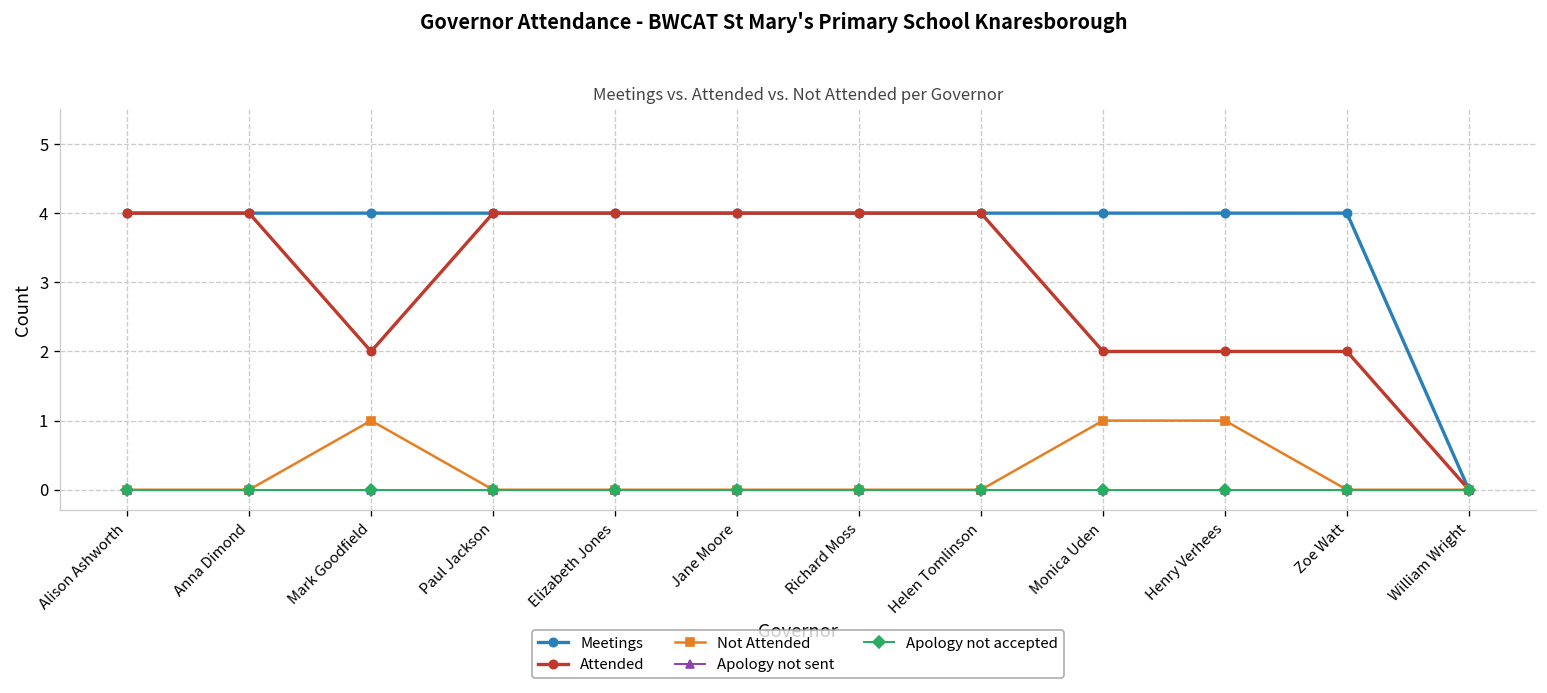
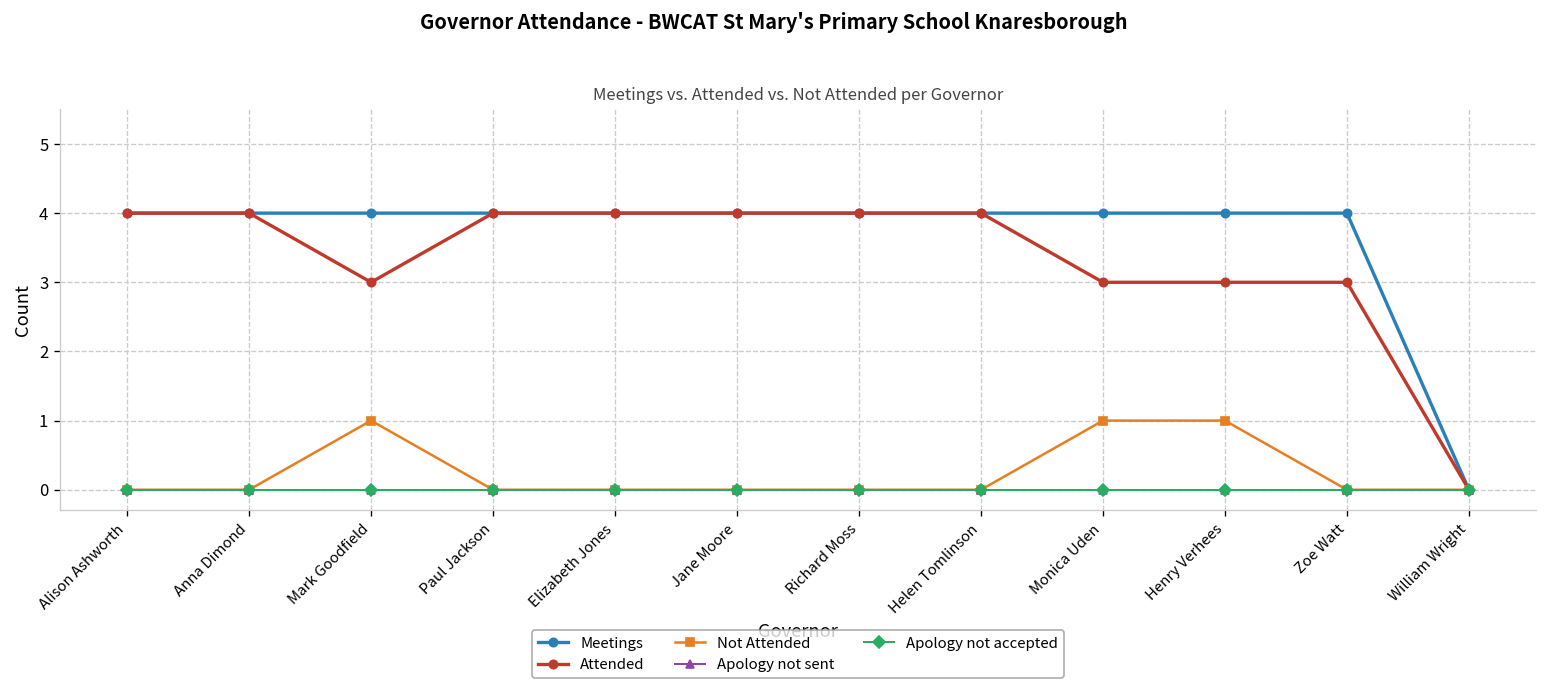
  {
    "Meetings": {
      "Mark Goodfield": 4,
      "Monica Uden": 4,
      "Henry Verhees": 4,
      "Zoe Watt": 4
    },
    "Attended": {
-     "Mark Goodfield": 2,
-     "Monica Uden": 2,
-     "Henry Verhees": 2,
-     "Zoe Watt": 2
+     "Mark Goodfield": 3,
+     "Monica Uden": 3,
+     "Henry Verhees": 3,
+     "Zoe Watt": 3
    },
    "Not Attended": {
      "Mark Goodfield": 1,
      "Monica Uden": 1,
      "Henry Verhees": 1
    },
    "Apology not accepted": {
      "Mark Goodfield": 0,
      "Monica Uden": 0,
      "Henry Verhees": 0
    }
  }
